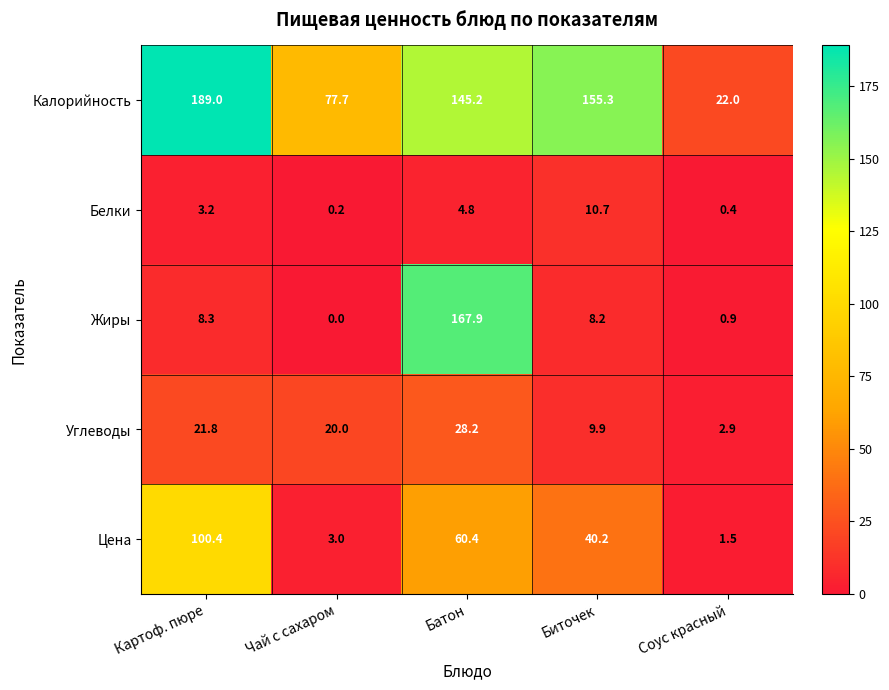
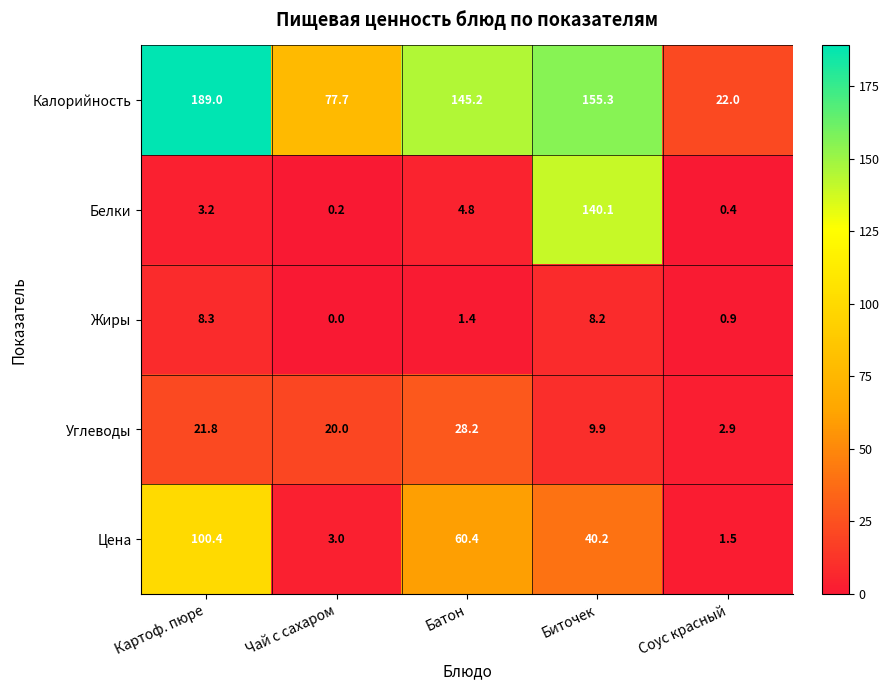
  {
    "Калорийность": {
      "Картоф. пюре": 189.0,
      "Чай с сахаром": 77.7,
      "Батон": 145.2,
      "Биточек": 155.3,
      "Соус красный": 22.0
    },
    "Белки": {
      "Картоф. пюре": 3.2,
      "Чай с сахаром": 0.2,
      "Батон": 4.8,
-     "Биточек": 10.7,
+     "Биточек": 140.1,
      "Соус красный": 0.4
    },
    "Жиры": {
      "Картоф. пюре": 8.3,
      "Чай с сахаром": 0.0,
-     "Батон": 167.9,
+     "Батон": 1.4,
      "Биточек": 8.2,
      "Соус красный": 0.9
    },
    "Углеводы": {
      "Картоф. пюре": 21.8,
      "Чай с сахаром": 20.0,
      "Батон": 28.2,
      "Биточек": 9.9,
      "Соус красный": 2.9
    },
    "Цена": {
      "Картоф. пюре": 100.4,
      "Чай с сахаром": 3.0,
      "Батон": 60.4,
      "Биточек": 40.2,
      "Соус красный": 1.5
    }
  }
